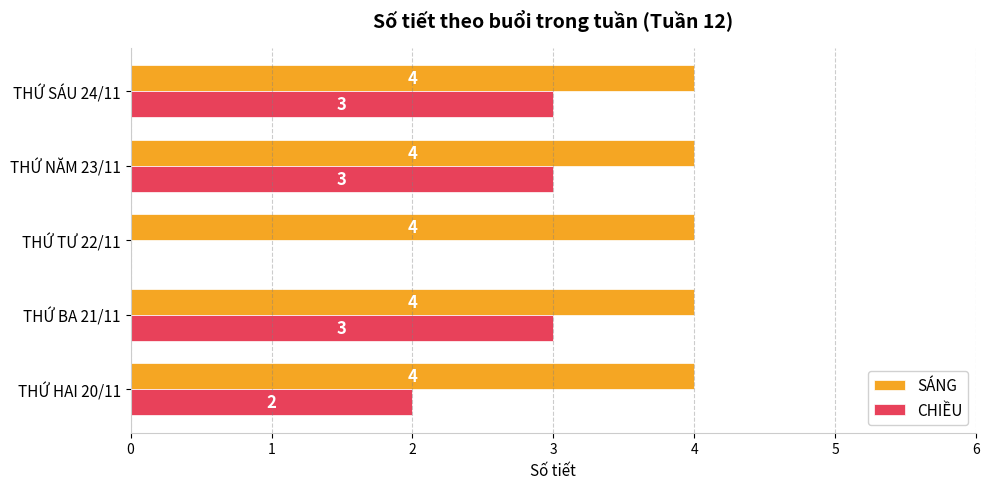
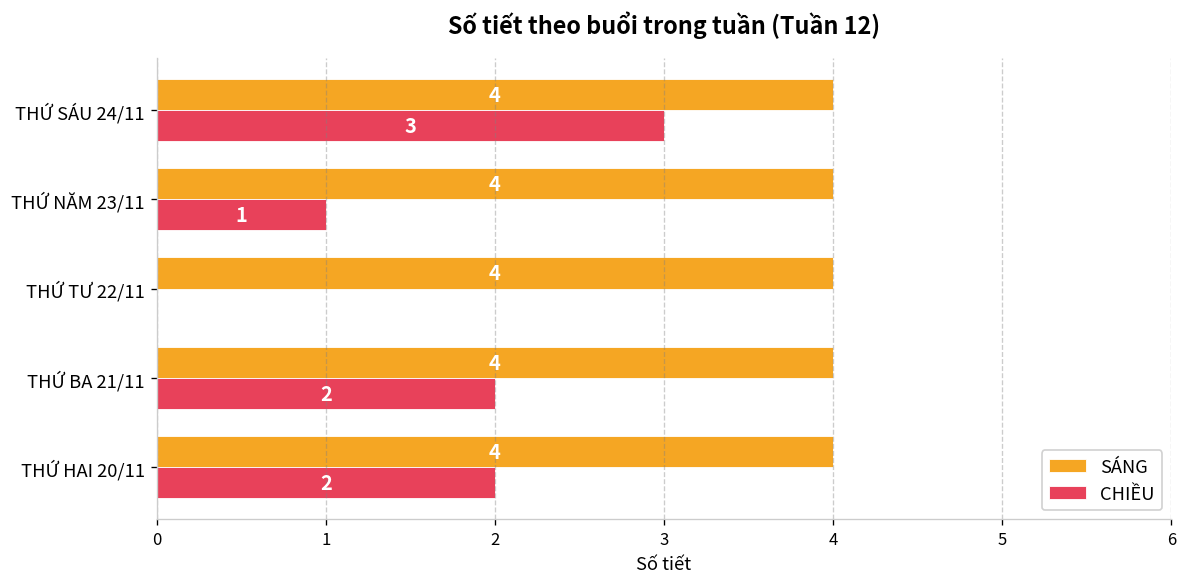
  {
    "SÁNG": {
      "THỨ SÁU 24/11": 4,
      "THỨ NĂM 23/11": 4,
      "THỨ TƯ 22/11": 4,
      "THỨ BA 21/11": 4,
      "THỨ HAI 20/11": 4
    },
    "CHIỀU": {
      "THỨ SÁU 24/11": 3,
-     "THỨ NĂM 23/11": 3,
-     "THỨ BA 21/11": 3,
+     "THỨ NĂM 23/11": 1,
+     "THỨ BA 21/11": 2,
      "THỨ HAI 20/11": 2
    }
  }
